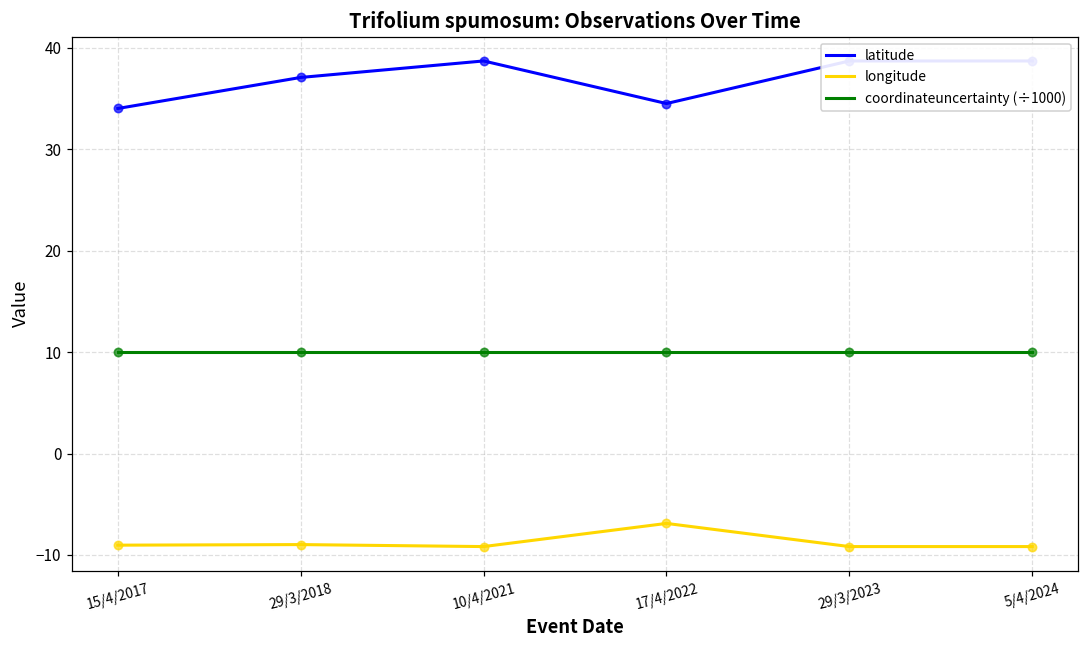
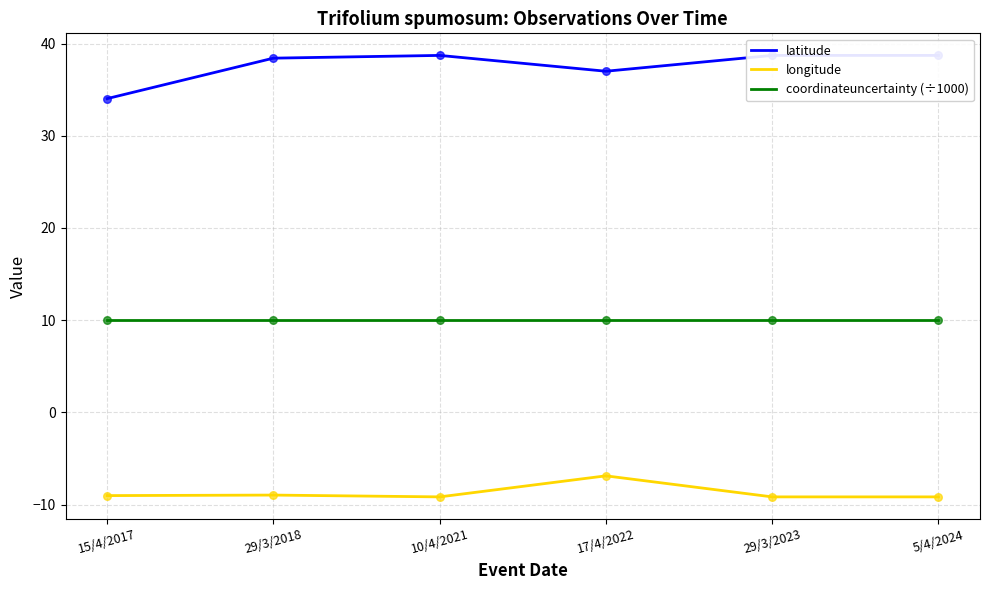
  {
    "latitude": {
      "15/4/2017": 34,
-     "29/3/2018": 37,
+     "29/3/2018": 38,
      "10/4/2021": 39,
-     "17/4/2022": 35
+     "17/4/2022": 37
    },
    "longitude": {
      "15/4/2017": -9,
      "29/3/2018": -9,
      "10/4/2021": -9,
      "17/4/2022": -7,
      "29/3/2023": -9,
      "5/4/2024": -9
    },
    "coordinateuncertainty (÷1000)": {
      "15/4/2017": 10,
      "29/3/2018": 10,
      "10/4/2021": 10,
      "17/4/2022": 10,
      "29/3/2023": 10,
      "5/4/2024": 10
    }
  }
